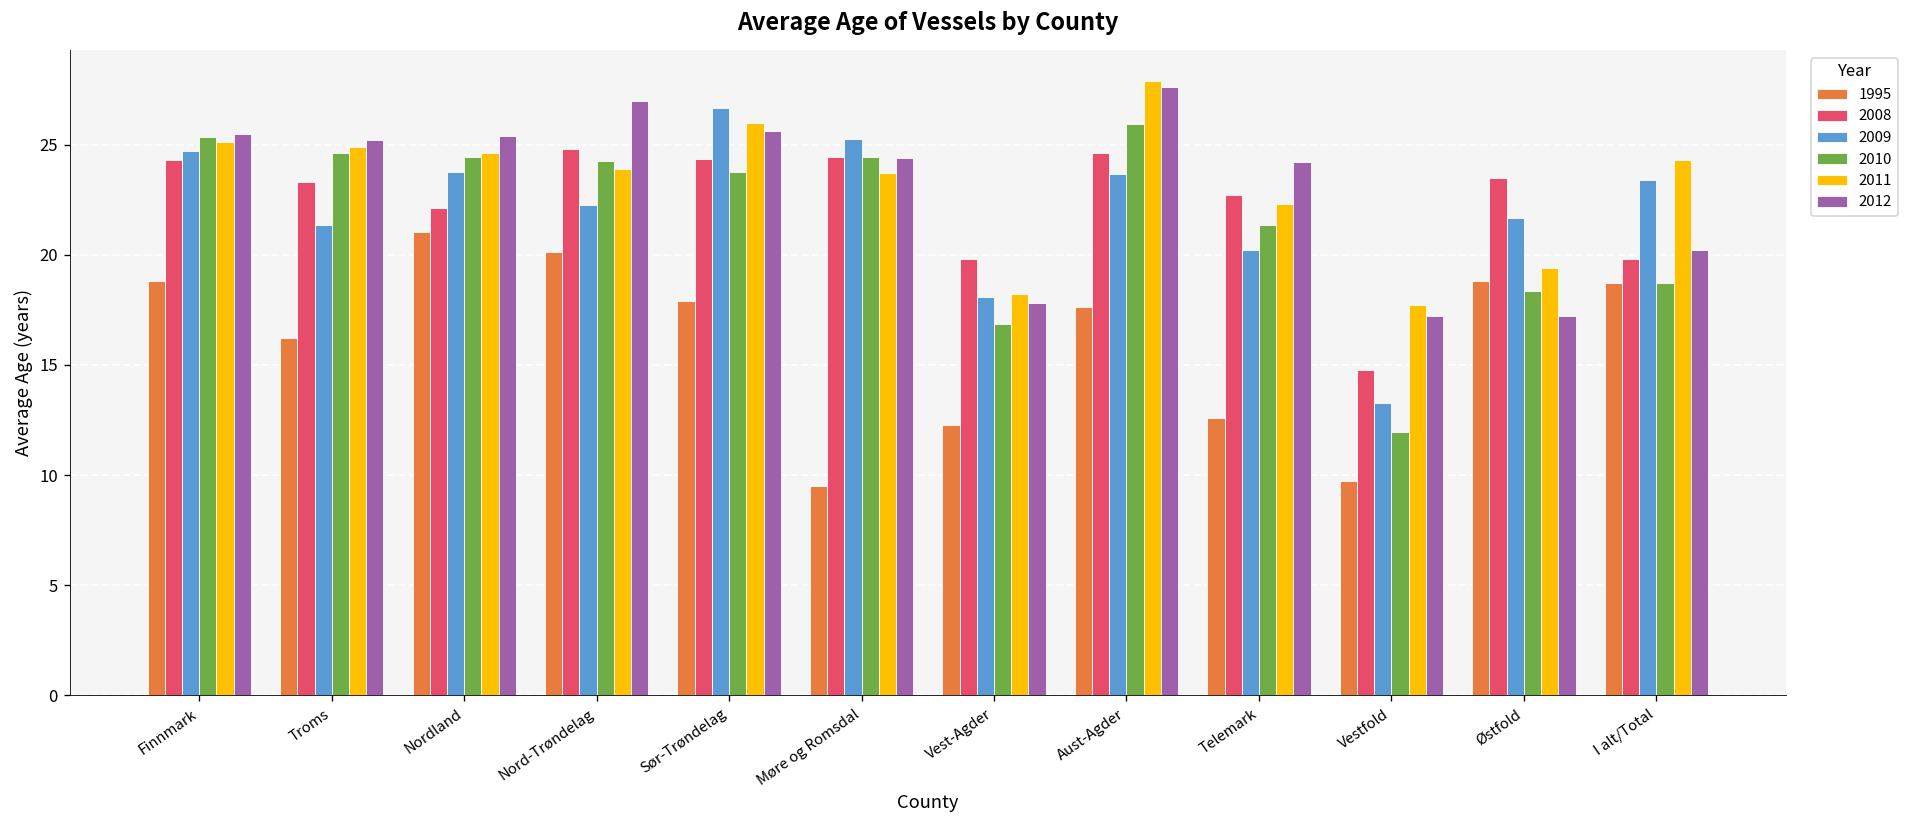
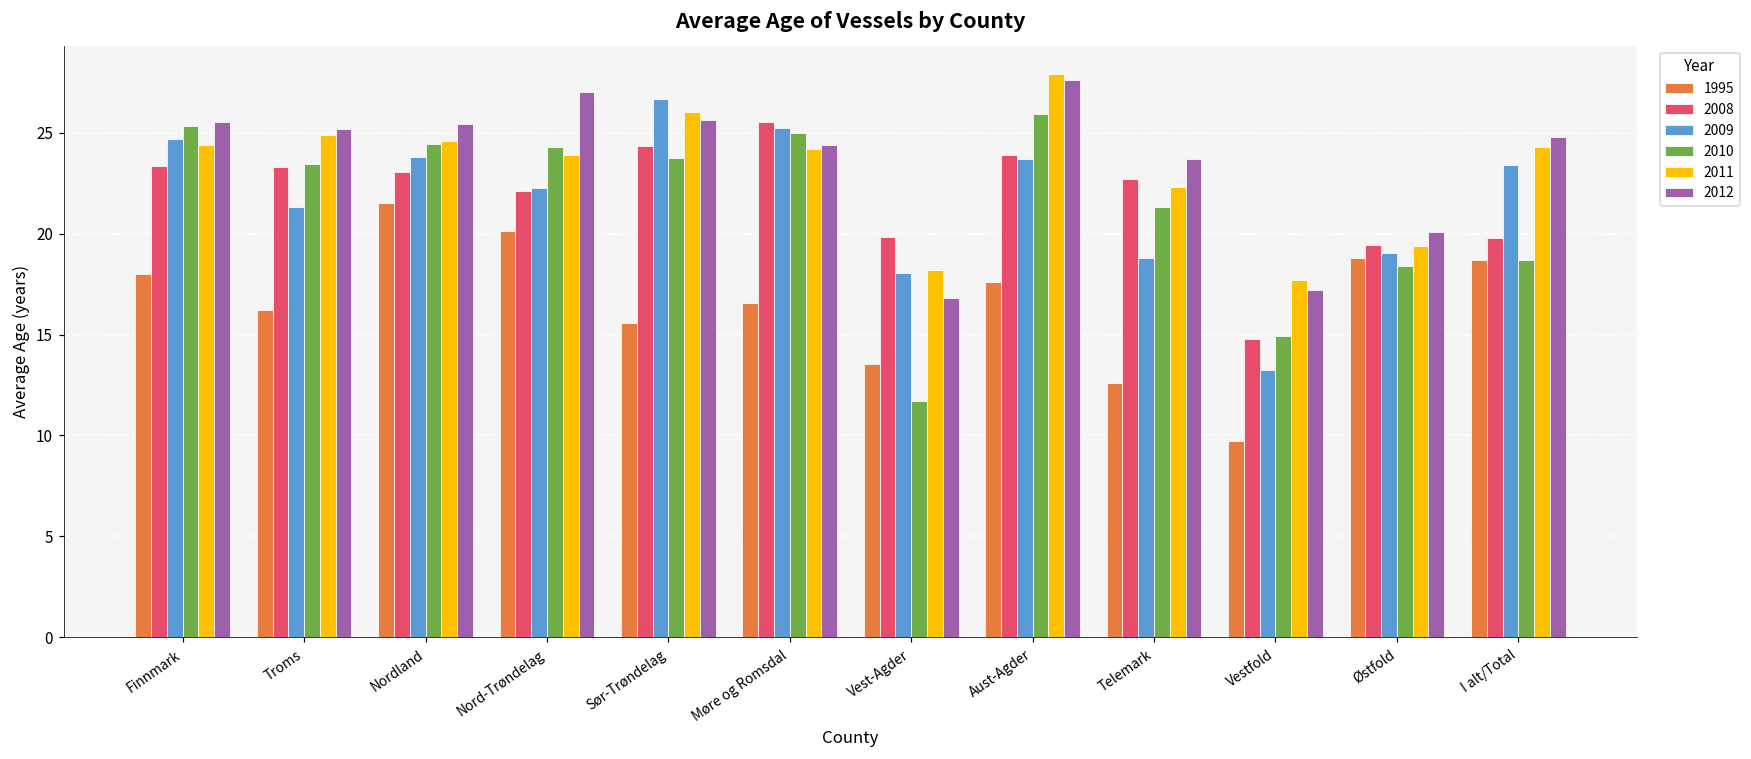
  {
    "1995": {
-     "Finnmark": 18.8,
+     "Finnmark": 18.0,
      "Troms": 16.2,
-     "Nordland": 21.0,
+     "Nordland": 21.5,
      "Nord-Trøndelag": 20.1,
-     "Sør-Trøndelag": 17.9,
-     "Møre og Romsdal": 9.5,
-     "Vest-Agder": 12.3,
+     "Sør-Trøndelag": 15.6,
+     "Møre og Romsdal": 16.6,
+     "Vest-Agder": 13.5,
      "Aust-Agder": 17.6,
      "Telemark": 12.6,
      "Vestfold": 9.7,
      "Østfold": 18.8,
      "I alt/Total": 18.7
    },
    "2008": {
-     "Finnmark": 24.3,
+     "Finnmark": 23.3,
      "Troms": 23.3,
-     "Nordland": 22.1,
-     "Nord-Trøndelag": 24.8,
+     "Nordland": 23.1,
+     "Nord-Trøndelag": 22.1,
      "Sør-Trøndelag": 24.3,
-     "Møre og Romsdal": 24.4,
+     "Møre og Romsdal": 25.5,
      "Vest-Agder": 19.8,
-     "Aust-Agder": 24.6,
+     "Aust-Agder": 23.9,
      "Telemark": 22.7,
      "Vestfold": 14.8,
-     "Østfold": 23.5,
+     "Østfold": 19.4,
      "I alt/Total": 19.8
    },
    "2009": {
      "Finnmark": 24.7,
      "Troms": 21.3,
      "Nordland": 23.8,
      "Nord-Trøndelag": 22.3,
      "Sør-Trøndelag": 26.7,
      "Møre og Romsdal": 25.3,
      "Vest-Agder": 18.1,
      "Aust-Agder": 23.7,
-     "Telemark": 20.2,
+     "Telemark": 18.8,
      "Vestfold": 13.3,
-     "Østfold": 21.7,
+     "Østfold": 19.0,
      "I alt/Total": 23.4
    },
    "2010": {
      "Finnmark": 25.3,
-     "Troms": 24.6,
+     "Troms": 23.4,
      "Nordland": 24.4,
      "Nord-Trøndelag": 24.3,
      "Sør-Trøndelag": 23.8,
-     "Møre og Romsdal": 24.4,
-     "Vest-Agder": 16.8,
+     "Møre og Romsdal": 25.0,
+     "Vest-Agder": 11.7,
      "Aust-Agder": 25.9,
      "Telemark": 21.3,
-     "Vestfold": 12.0,
+     "Vestfold": 14.9,
      "Østfold": 18.4,
      "I alt/Total": 18.7
    },
    "2011": {
-     "Finnmark": 25.1,
+     "Finnmark": 24.4,
      "Troms": 24.9,
      "Nordland": 24.6,
      "Nord-Trøndelag": 23.9,
      "Sør-Trøndelag": 26.0,
-     "Møre og Romsdal": 23.7,
+     "Møre og Romsdal": 24.2,
      "Vest-Agder": 18.2,
      "Aust-Agder": 27.9,
      "Telemark": 22.3,
      "Vestfold": 17.7,
      "Østfold": 19.4,
      "I alt/Total": 24.3
    },
    "2012": {
      "Finnmark": 25.5,
      "Troms": 25.2,
      "Nordland": 25.4,
      "Nord-Trøndelag": 27.0,
      "Sør-Trøndelag": 25.6,
      "Møre og Romsdal": 24.4,
-     "Vest-Agder": 17.8,
+     "Vest-Agder": 16.8,
      "Aust-Agder": 27.6,
-     "Telemark": 24.2,
+     "Telemark": 23.7,
      "Vestfold": 17.2,
-     "Østfold": 17.2,
-     "I alt/Total": 20.2
+     "Østfold": 20.1,
+     "I alt/Total": 24.8
    }
  }
